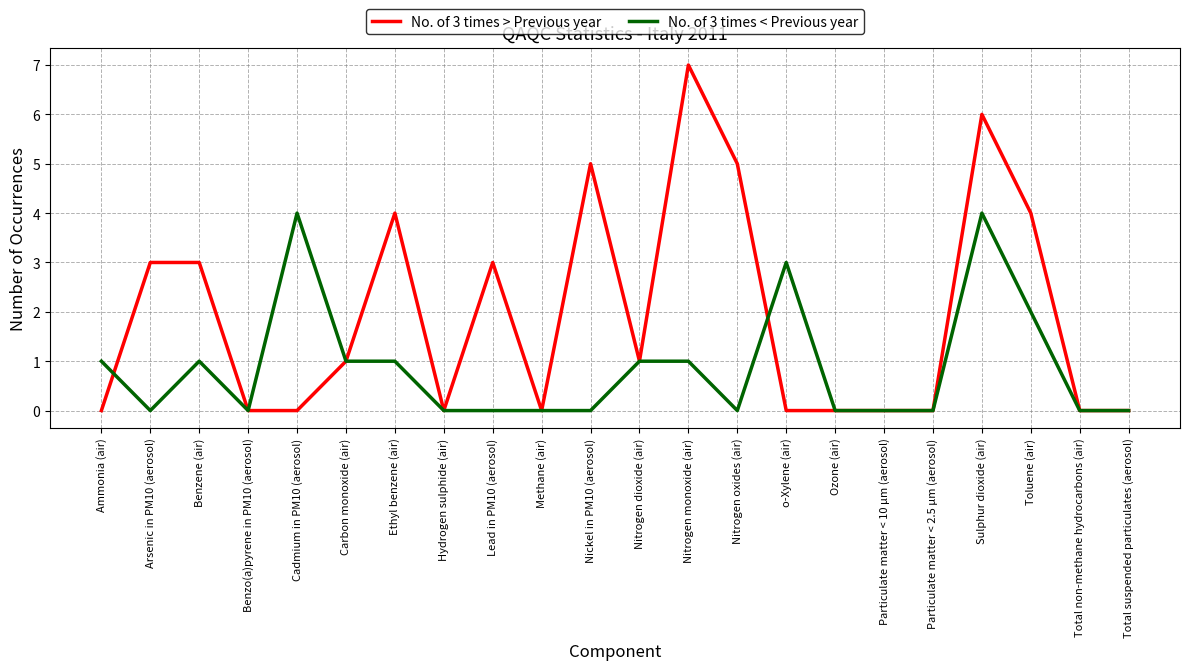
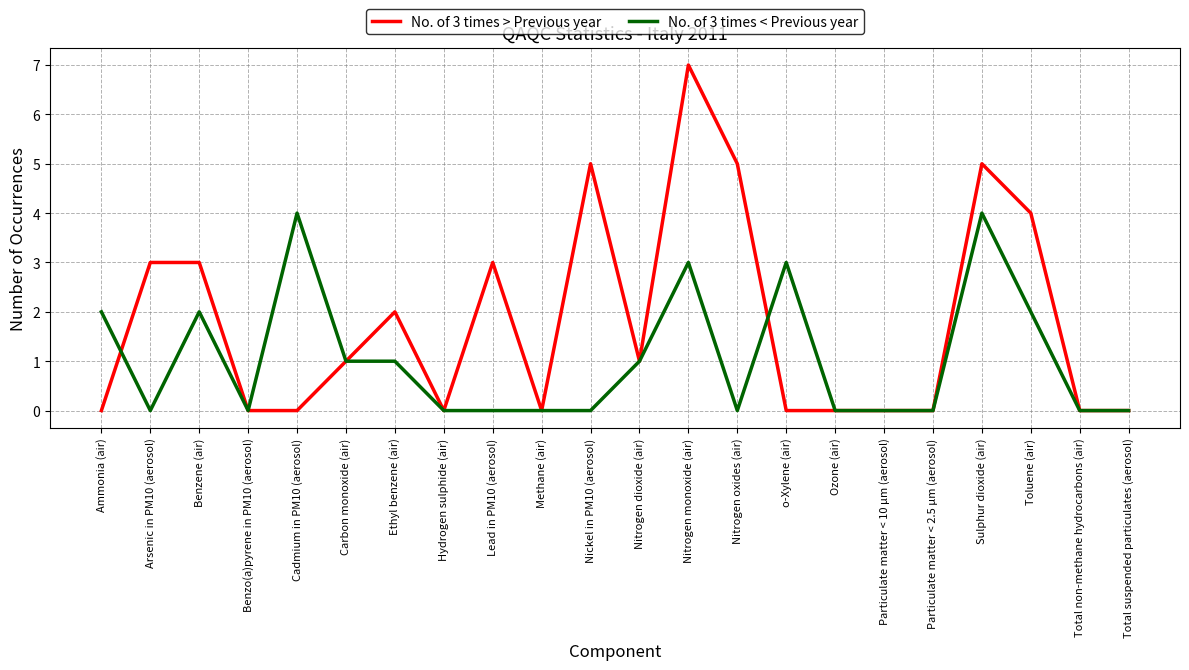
  {
    "No. of 3 times > Previous year": {
      "Ammonia (air)": 0,
      "Arsenic in PM10 (aerosol)": 3,
      "Benzene (air)": 3,
      "Cadmium in PM10 (aerosol)": 0,
-     "Ethyl benzene (air)": 4,
+     "Ethyl benzene (air)": 2,
      "Lead in PM10 (aerosol)": 3,
      "Nickel in PM10 (aerosol)": 5,
      "Nitrogen monoxide (air)": 7,
      "Nitrogen oxides (air)": 5,
      "o-Xylene (air)": 0,
-     "Sulphur dioxide (air)": 6,
+     "Sulphur dioxide (air)": 5,
      "Toluene (air)": 4
    },
    "No. of 3 times < Previous year": {
-     "Ammonia (air)": 1,
+     "Ammonia (air)": 2,
      "Arsenic in PM10 (aerosol)": 0,
-     "Benzene (air)": 1,
+     "Benzene (air)": 2,
      "Cadmium in PM10 (aerosol)": 4,
      "Ethyl benzene (air)": 1,
      "Lead in PM10 (aerosol)": 0,
      "Nickel in PM10 (aerosol)": 0,
-     "Nitrogen monoxide (air)": 1,
+     "Nitrogen monoxide (air)": 3,
      "Nitrogen oxides (air)": 0,
      "o-Xylene (air)": 3,
      "Sulphur dioxide (air)": 4,
      "Toluene (air)": 2
    }
  }
